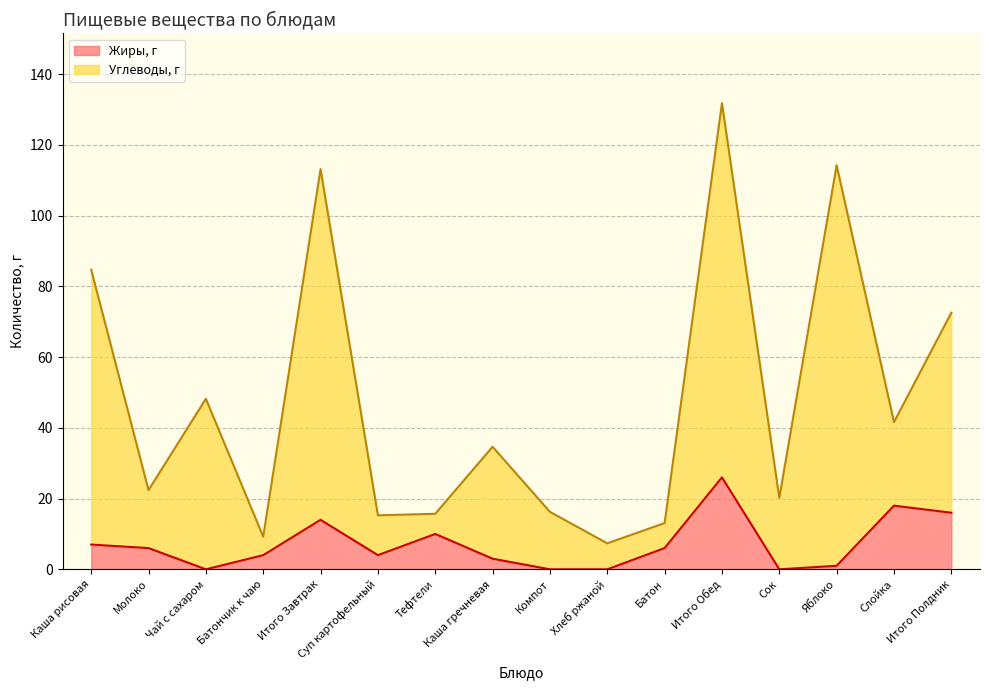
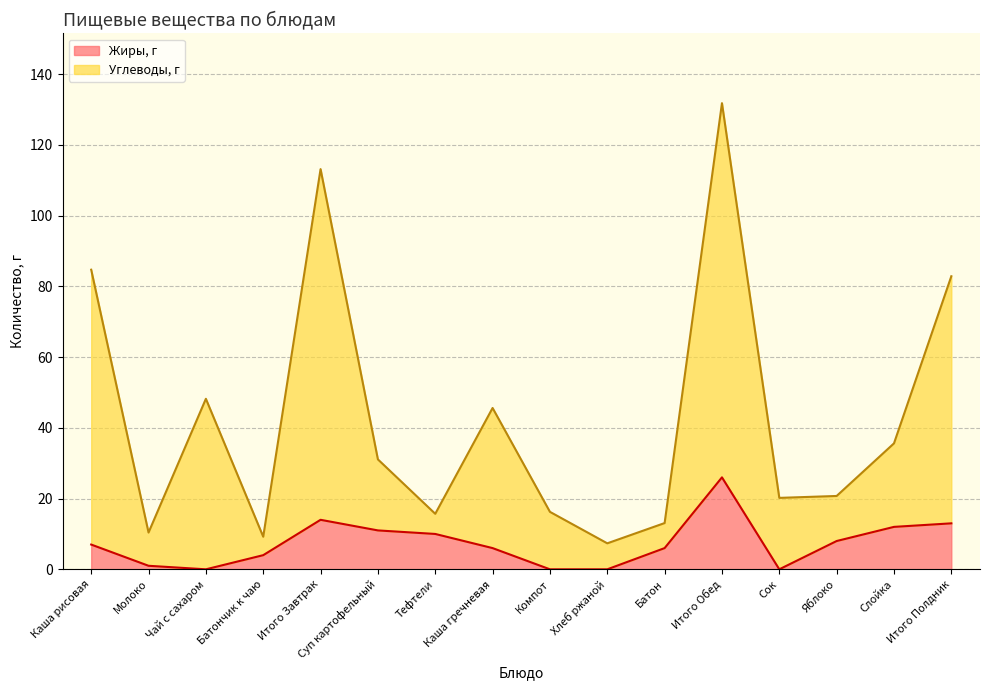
  {
    "Жиры, г": {
      "Каша рисовая": 7,
-     "Молоко": 6,
+     "Молоко": 1,
      "Чай с сахаром": 0,
      "Батончик к чаю": 4,
      "Итого Завтрак": 14,
-     "Суп картофельный": 4,
+     "Суп картофельный": 11,
      "Тефтели": 10,
-     "Каша гречневая": 3,
+     "Каша гречневая": 6,
      "Компот": 0,
      "Хлеб ржаной": 0,
      "Батон": 6,
      "Итого Обед": 26,
      "Сок": 0,
-     "Яблоко": 1,
-     "Слойка": 18,
-     "Итого Полдник": 16
+     "Яблоко": 8,
+     "Слойка": 12,
+     "Итого Полдник": 13
    },
    "Углеводы, г": {
      "Каша рисовая": 78,
-     "Молоко": 16,
+     "Молоко": 9,
      "Чай с сахаром": 48,
      "Батончик к чаю": 5,
      "Итого Завтрак": 99,
-     "Суп картофельный": 11,
+     "Суп картофельный": 20,
      "Тефтели": 6,
-     "Каша гречневая": 32,
+     "Каша гречневая": 40,
      "Компот": 16,
      "Хлеб ржаной": 7,
      "Батон": 7,
      "Итого Обед": 106,
      "Сок": 20,
-     "Яблоко": 113,
+     "Яблоко": 13,
      "Слойка": 24,
-     "Итого Полдник": 57
+     "Итого Полдник": 70
    }
  }
